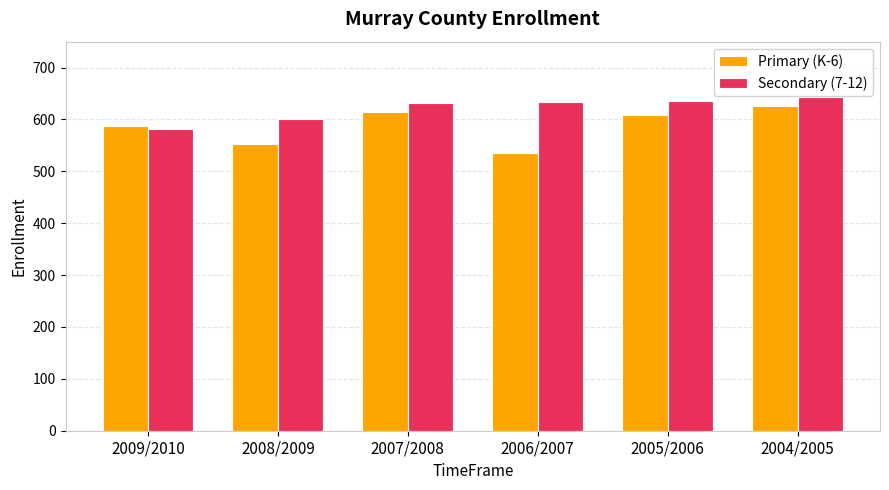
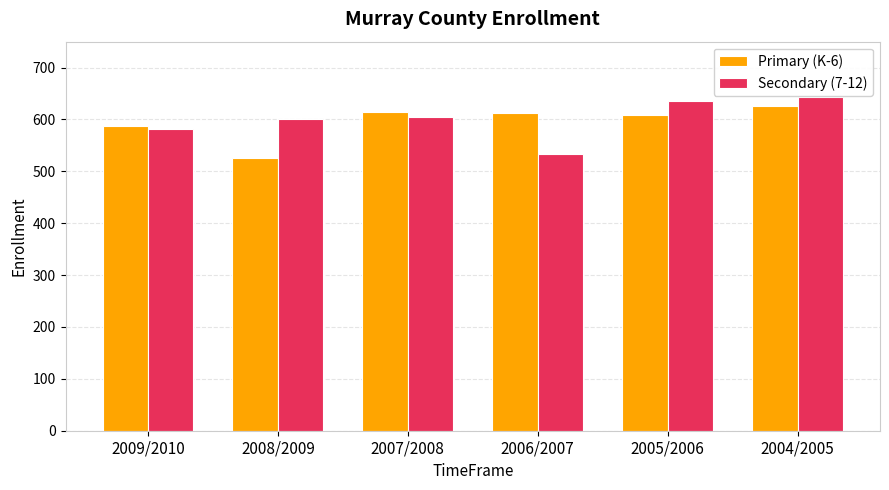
  {
    "Primary (K-6)": {
      "2009/2010": 590,
-     "2008/2009": 550,
+     "2008/2009": 530,
      "2007/2008": 610,
-     "2006/2007": 540,
+     "2006/2007": 610,
      "2005/2006": 610,
      "2004/2005": 630
    },
    "Secondary (7-12)": {
      "2009/2010": 580,
      "2008/2009": 600,
-     "2007/2008": 630,
-     "2006/2007": 630,
+     "2007/2008": 600,
+     "2006/2007": 530,
      "2005/2006": 640,
      "2004/2005": 640
    }
  }
